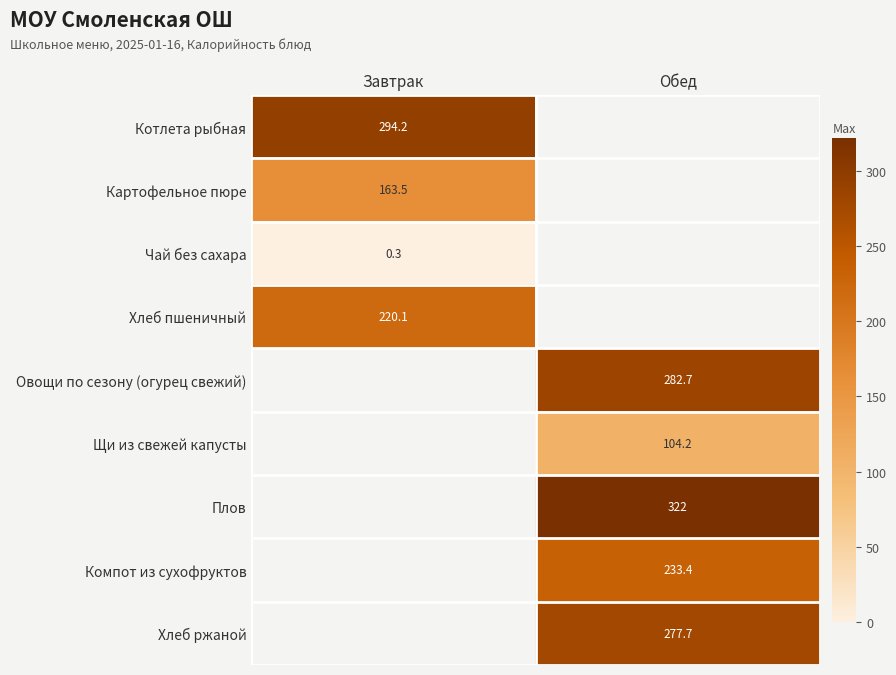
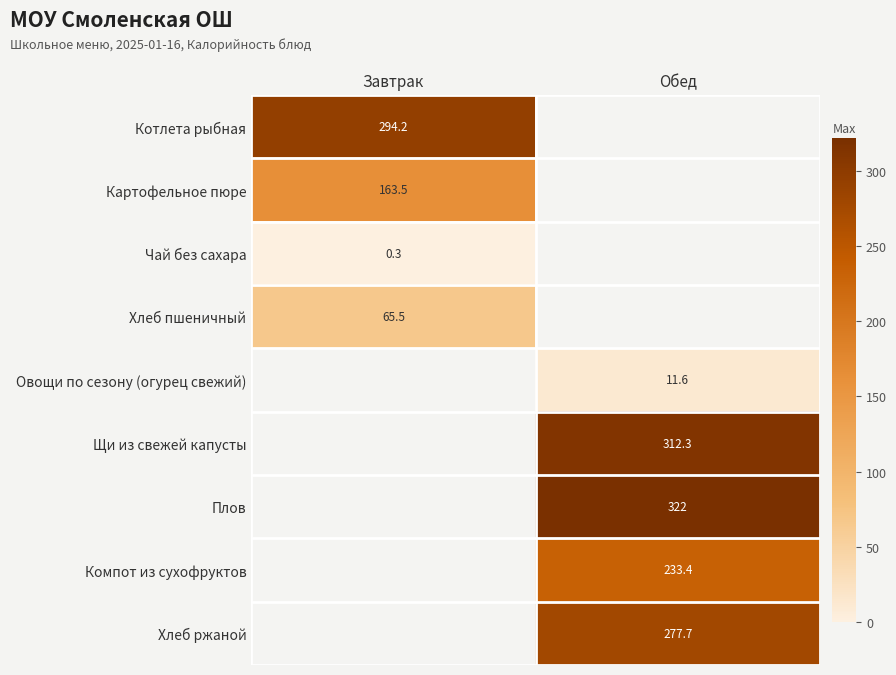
  {
    "Котлета рыбная": {
      "Завтрак": 294.2
    },
    "Картофельное пюре": {
      "Завтрак": 163.5
    },
    "Чай без сахара": {
      "Завтрак": 0.3
    },
    "Хлеб пшеничный": {
-     "Завтрак": 220.1
+     "Завтрак": 65.5
    },
    "Овощи по сезону (огурец свежий)": {
-     "Обед": 282.7
+     "Обед": 11.6
    },
    "Щи из свежей капусты": {
-     "Обед": 104.2
+     "Обед": 312.3
    },
    "Плов": {
      "Обед": 322
    },
    "Компот из сухофруктов": {
      "Обед": 233.4
    },
    "Хлеб ржаной": {
      "Обед": 277.7
    }
  }
